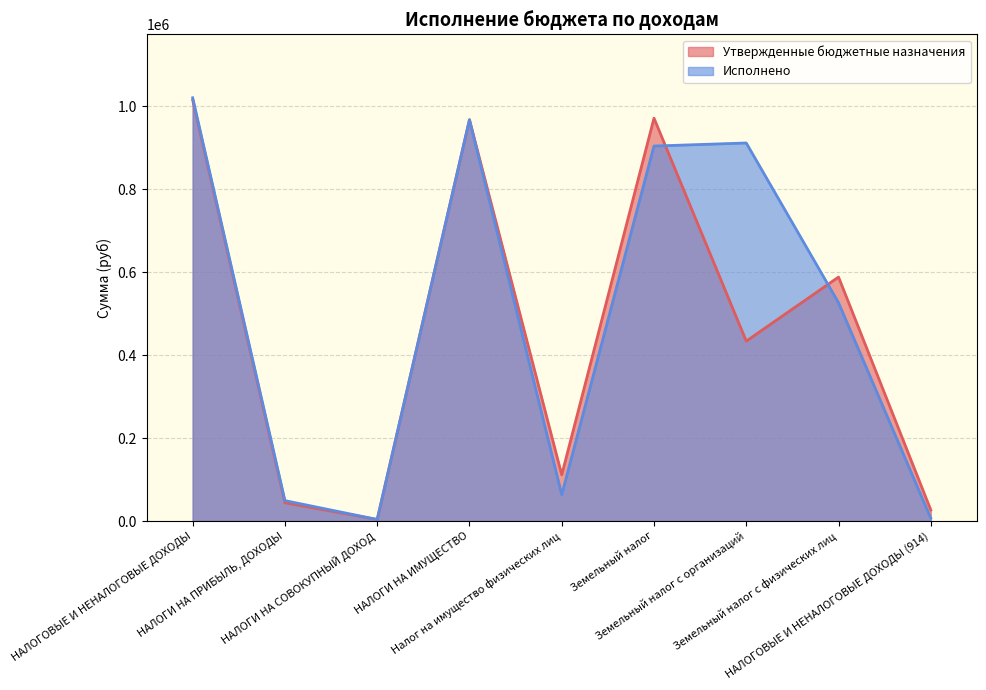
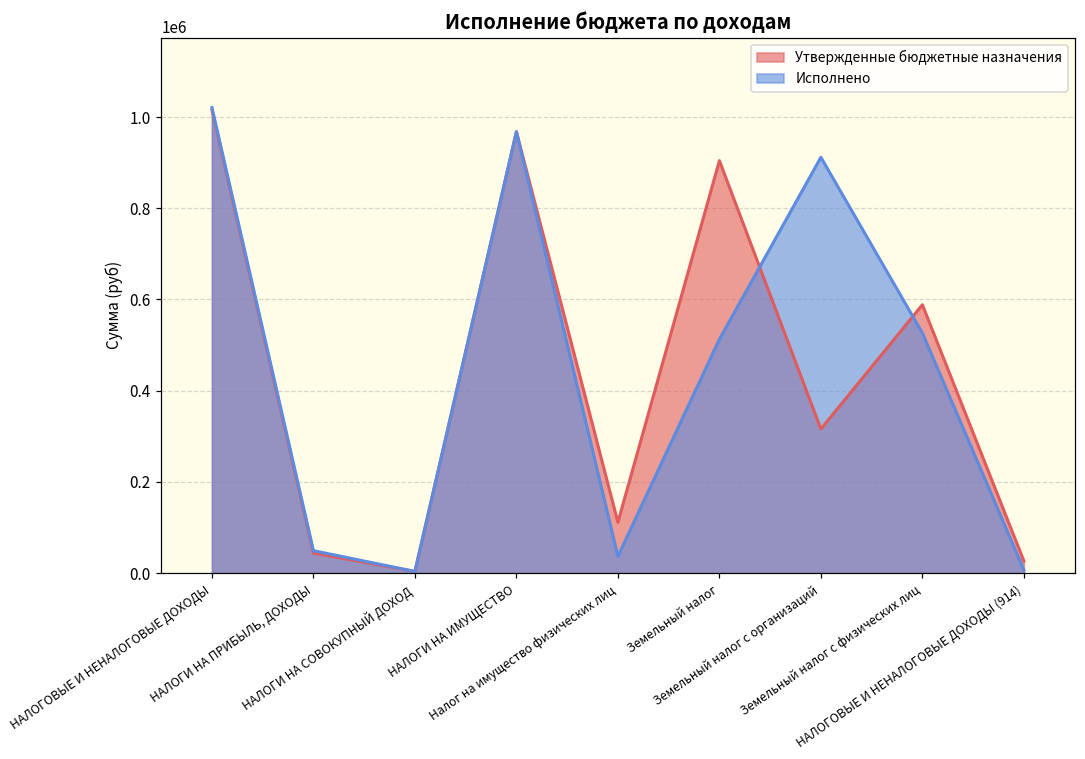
  {
    "Утвержденные бюджетные назначения": {
      "Налог на имущество физических лиц": 110000,
-     "Земельный налог": 970000,
-     "Земельный налог с организаций": 430000,
+     "Земельный налог": 900000,
+     "Земельный налог с организаций": 320000,
      "Земельный налог с физических лиц": 590000,
      "НАЛОГОВЫЕ И НЕНАЛОГОВЫЕ ДОХОДЫ (914)": 30000
    },
    "Исполнено": {
-     "Налог на имущество физических лиц": 60000,
-     "Земельный налог": 900000,
+     "Налог на имущество физических лиц": 40000,
+     "Земельный налог": 510000,
      "Земельный налог с организаций": 910000,
      "Земельный налог с физических лиц": 530000,
      "НАЛОГОВЫЕ И НЕНАЛОГОВЫЕ ДОХОДЫ (914)": 10000
    }
  }
